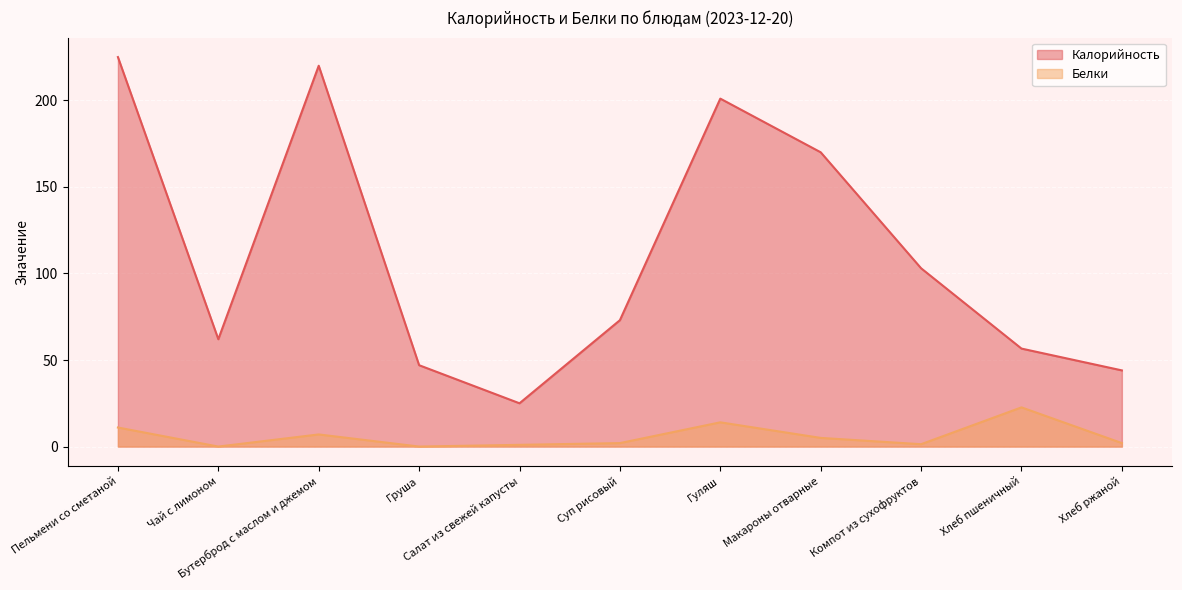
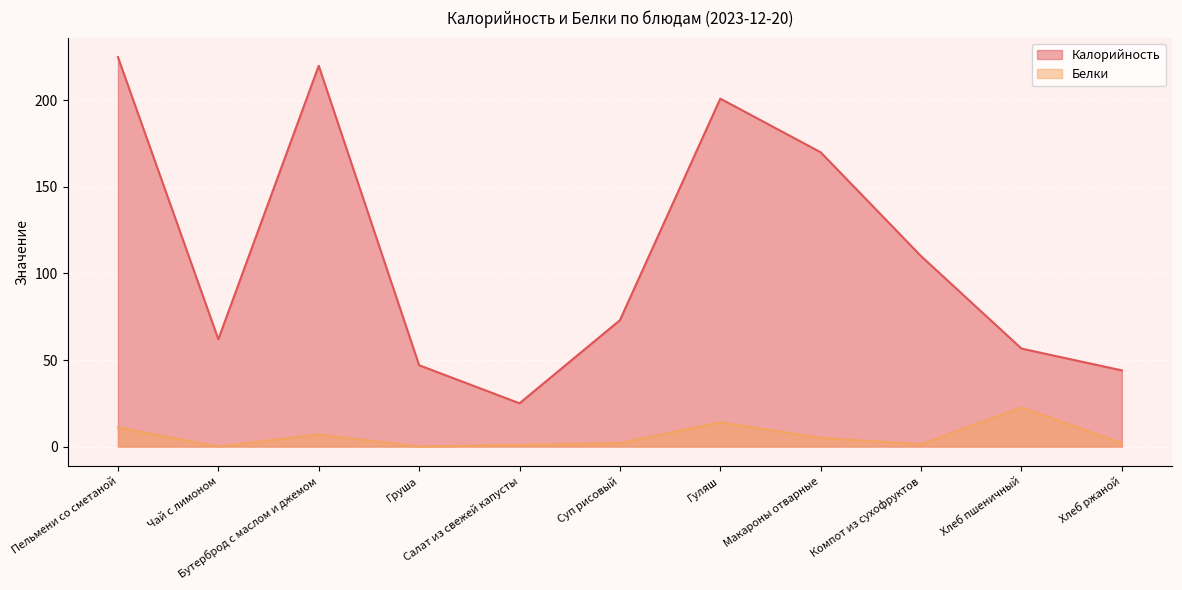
  {
    "Калорийность": {
      "Пельмени со сметаной": 225,
      "Чай с лимоном": 62,
      "Бутерброд с маслом и джемом": 220,
      "Груша": 47,
      "Салат из свежей капусты": 25,
      "Суп рисовый": 73,
      "Гуляш": 201,
      "Макароны отварные": 170,
-     "Компот из сухофруктов": 103,
+     "Компот из сухофруктов": 110,
      "Хлеб пшеничный": 57,
      "Хлеб ржаной": 44
    },
    "Белки": {
      "Пельмени со сметаной": 11,
      "Чай с лимоном": 0,
      "Бутерброд с маслом и джемом": 7,
      "Груша": 0,
      "Салат из свежей капусты": 1,
      "Суп рисовый": 2,
      "Гуляш": 14,
      "Макароны отварные": 5,
      "Компот из сухофруктов": 1,
      "Хлеб пшеничный": 23,
      "Хлеб ржаной": 2
    }
  }
